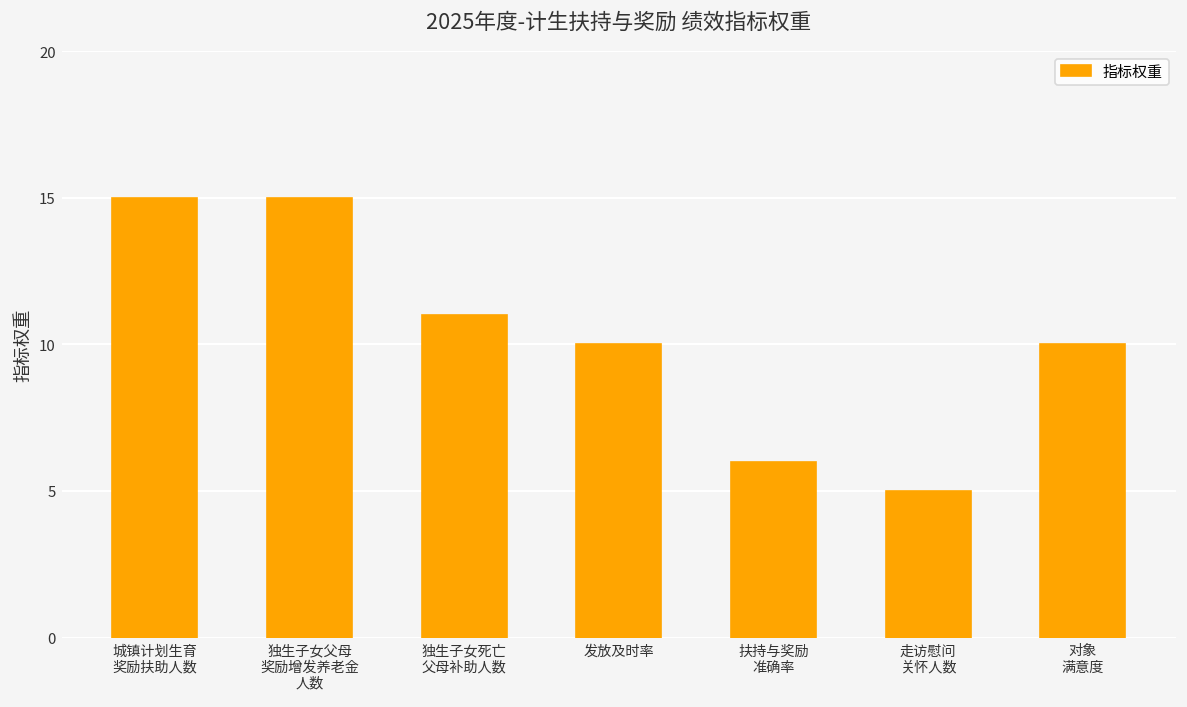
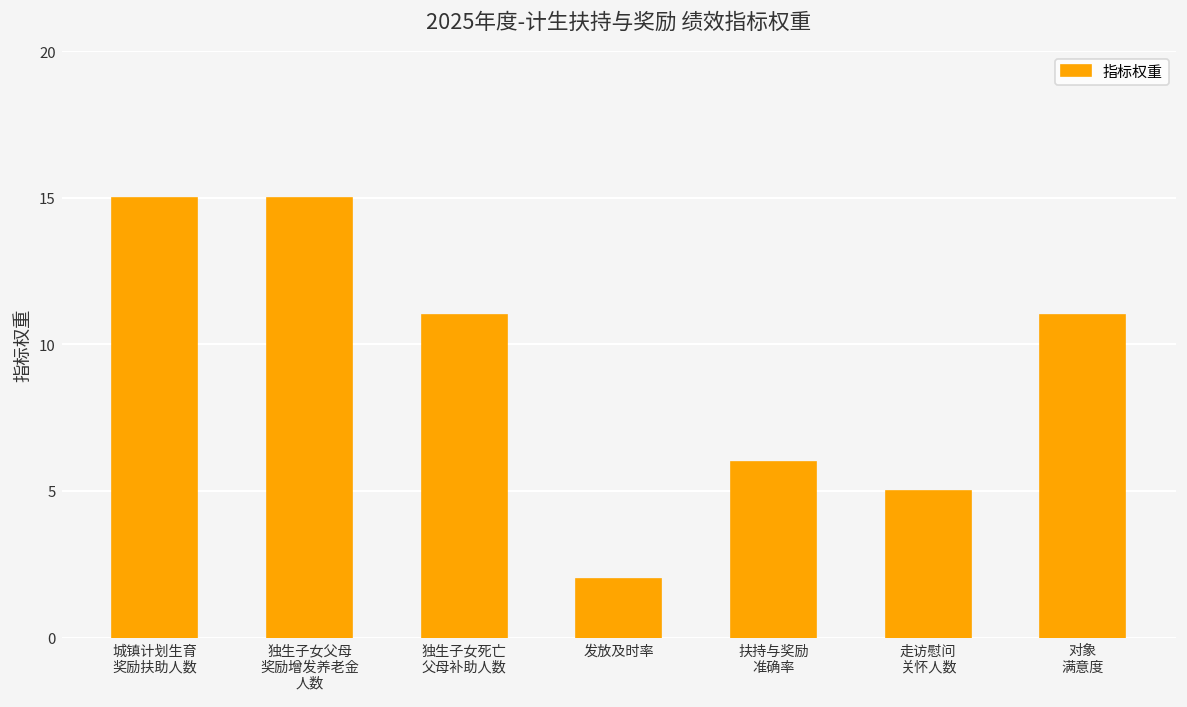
  {
    "城镇计划生育 奖励扶助人数": 15,
    "独生子女父母 奖励增发养老金 人数": 15,
    "独生子女死亡 父母补助人数": 11,
-   "发放及时率": 10,
+   "发放及时率": 2,
    "扶持与奖励 准确率": 6,
    "走访慰问 关怀人数": 5,
-   "对象 满意度": 10
+   "对象 满意度": 11
  }
